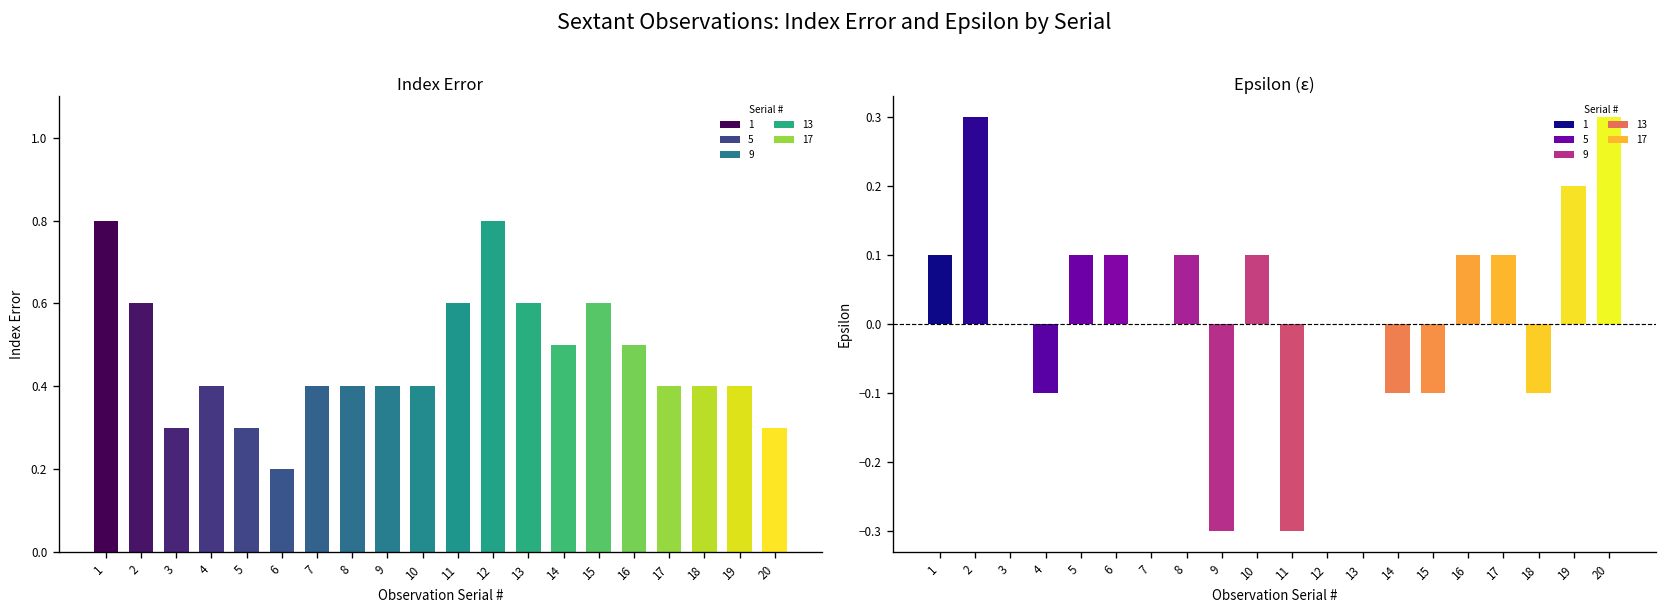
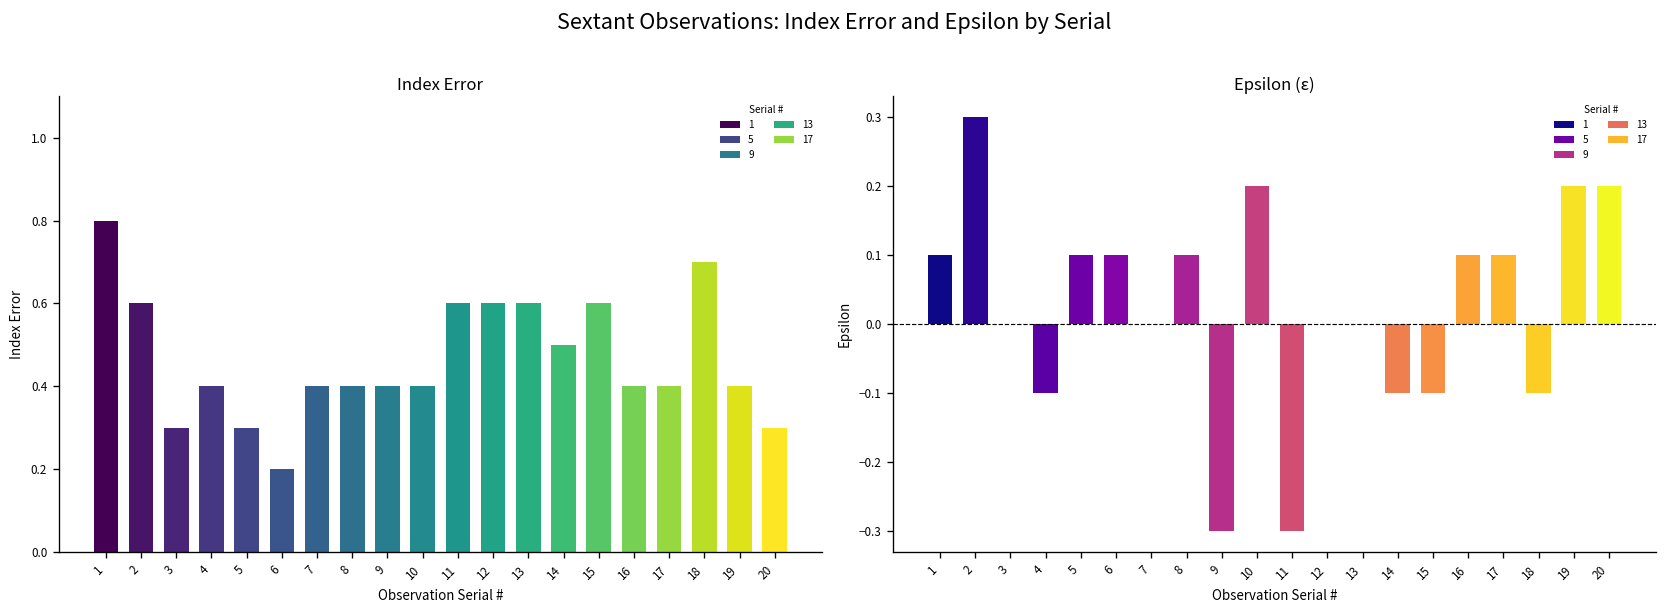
  {
    "Index Error": {
      "1": 0.8,
      "2": 0.6,
      "3": 0.3,
      "4": 0.4,
      "5": 0.3,
      "6": 0.2,
      "7": 0.4,
      "8": 0.4,
      "9": 0.4,
      "10": 0.4,
      "11": 0.6,
-     "12": 0.8,
+     "12": 0.6,
      "13": 0.6,
      "14": 0.5,
      "15": 0.6,
-     "16": 0.5,
+     "16": 0.4,
      "17": 0.4,
-     "18": 0.4,
+     "18": 0.7,
      "19": 0.4,
      "20": 0.3
    },
    "Epsilon (ε)": {
      "1": 0.1,
      "2": 0.3,
      "3": 0.0,
      "4": -0.1,
      "5": 0.1,
      "6": 0.1,
      "7": 0.0,
      "8": 0.1,
      "9": -0.3,
-     "10": 0.1,
+     "10": 0.2,
      "11": -0.3,
      "12": 0.0,
      "13": 0.0,
      "14": -0.1,
      "15": -0.1,
      "16": 0.1,
      "17": 0.1,
      "18": -0.1,
      "19": 0.2,
-     "20": 0.3
+     "20": 0.2
    }
  }
